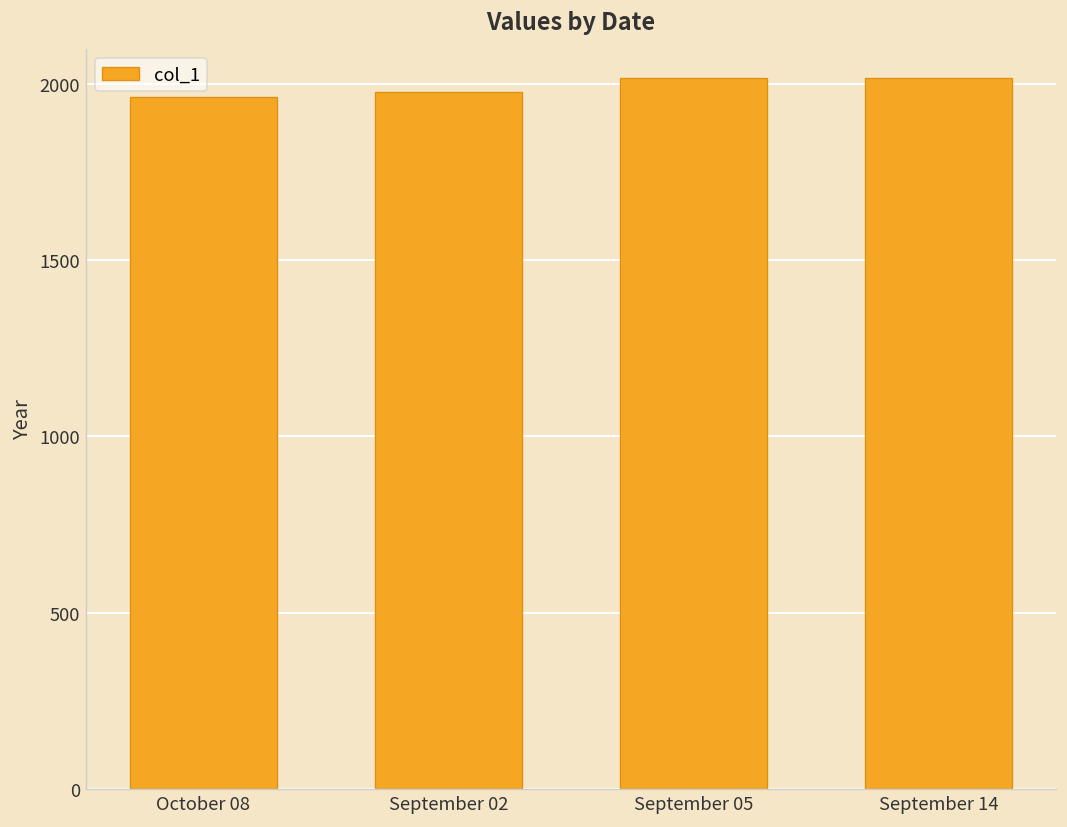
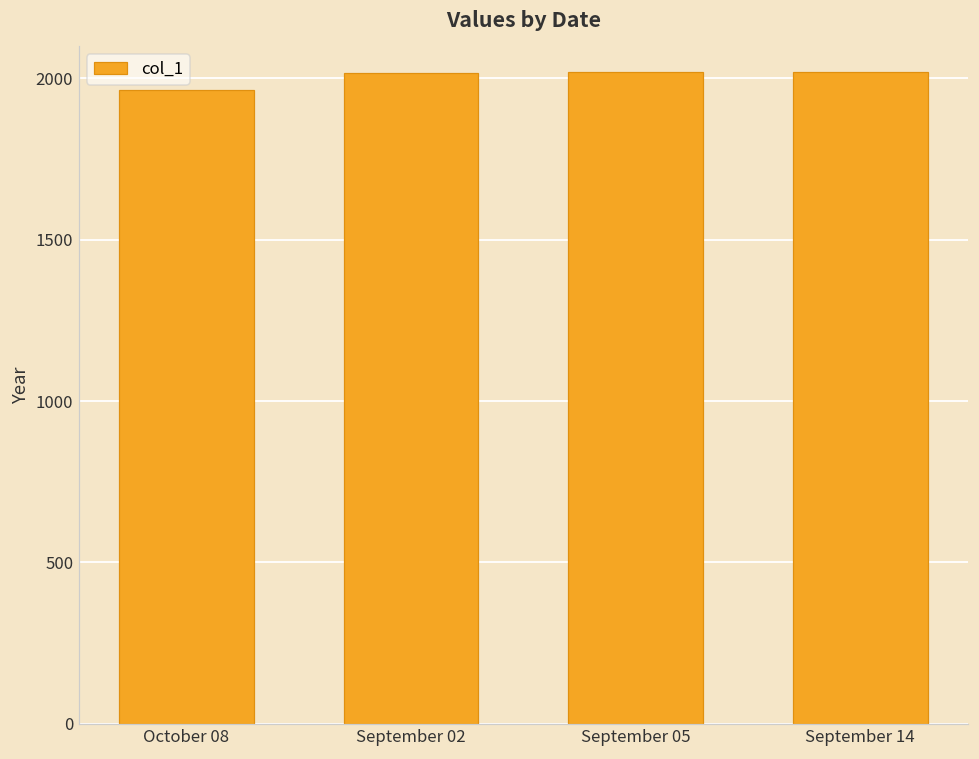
  {
    "October 08": 1960,
-   "September 02": 1980,
+   "September 02": 2020,
    "September 05": 2020,
    "September 14": 2020
  }
